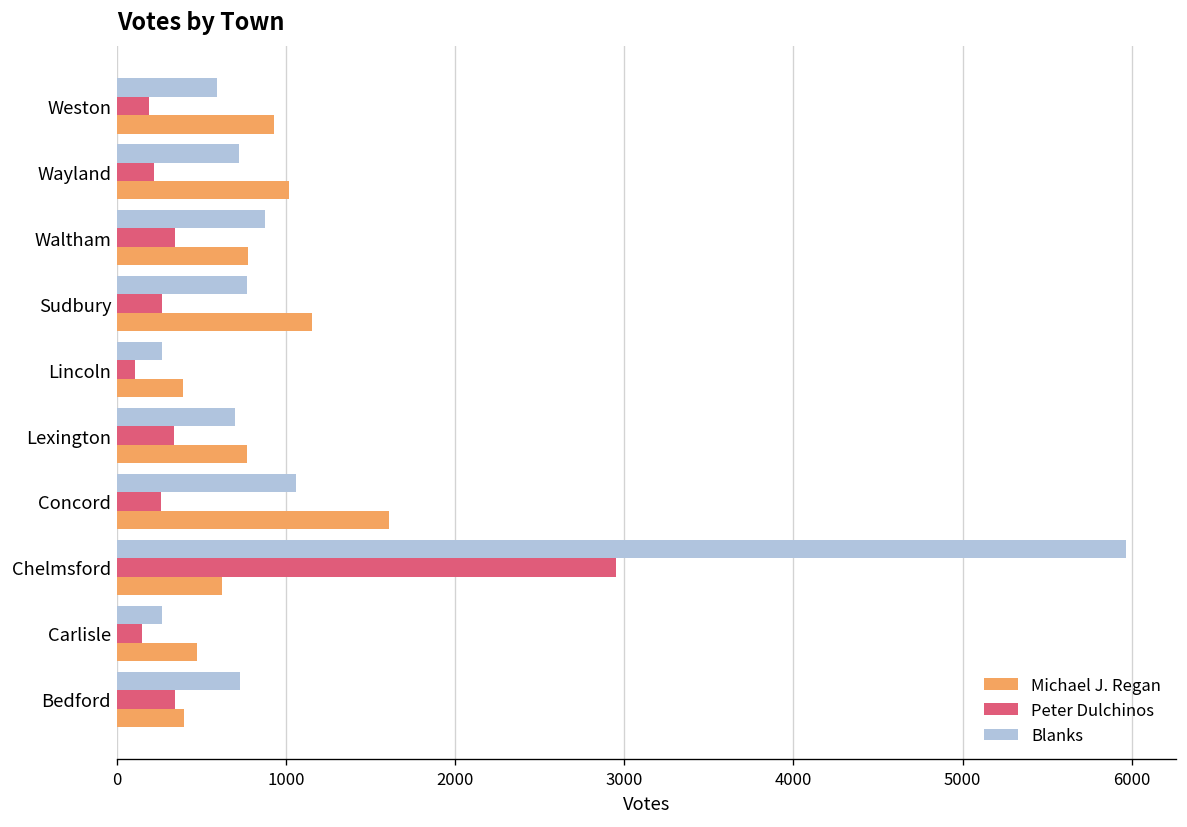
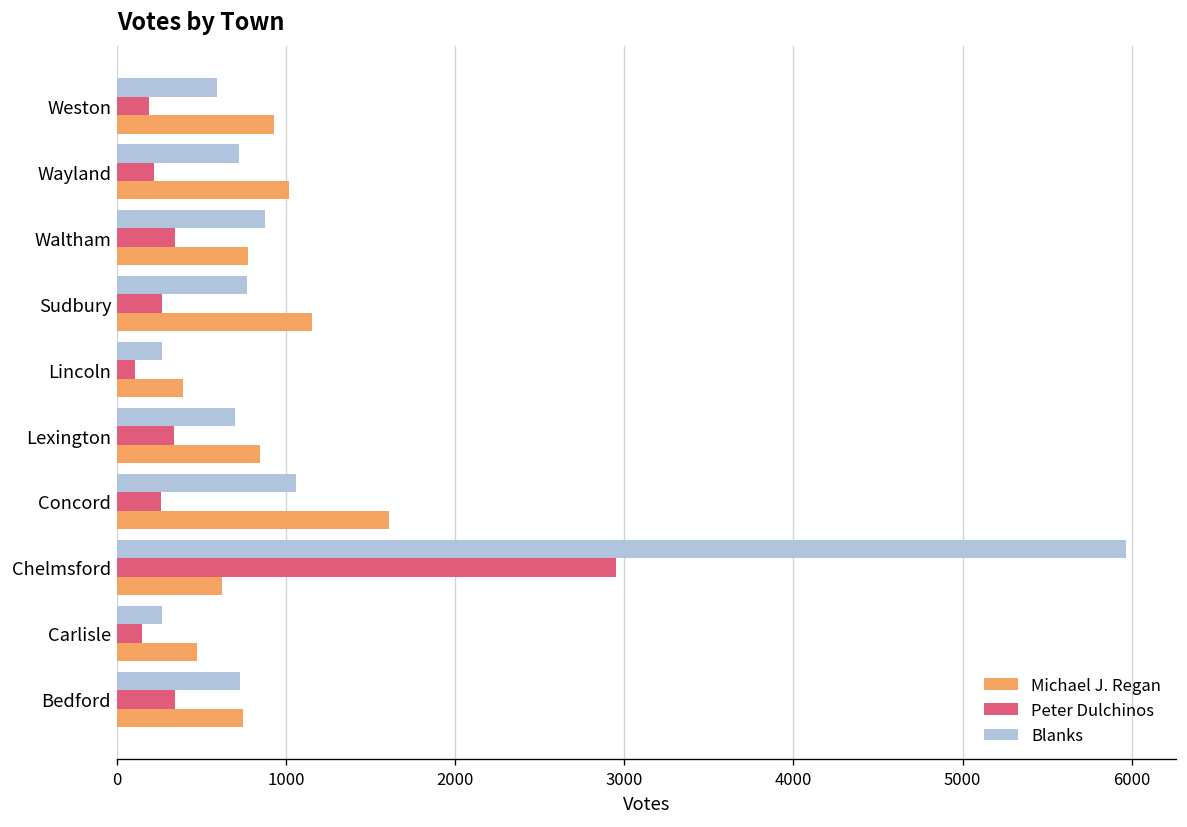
  {
    "Michael J. Regan": {
      "Weston": 930,
      "Wayland": 1020,
      "Waltham": 770,
      "Sudbury": 1160,
      "Lincoln": 390,
-     "Lexington": 770,
+     "Lexington": 850,
      "Concord": 1610,
      "Chelmsford": 620,
      "Carlisle": 470,
-     "Bedford": 400
+     "Bedford": 750
    },
    "Peter Dulchinos": {
      "Weston": 190,
      "Wayland": 220,
      "Waltham": 350,
      "Sudbury": 260,
      "Lincoln": 110,
      "Lexington": 340,
      "Concord": 260,
      "Chelmsford": 2950,
      "Carlisle": 150,
      "Bedford": 340
    },
    "Blanks": {
      "Weston": 590,
      "Wayland": 720,
      "Waltham": 880,
      "Sudbury": 770,
      "Lincoln": 260,
      "Lexington": 700,
      "Concord": 1060,
      "Chelmsford": 5960,
      "Carlisle": 270,
      "Bedford": 730
    }
  }
